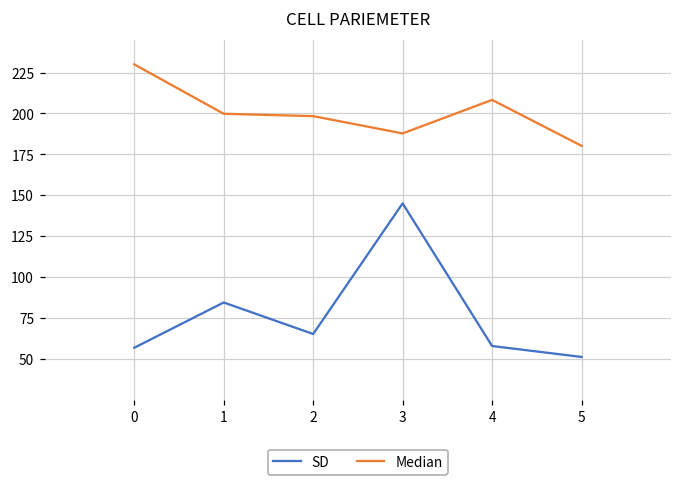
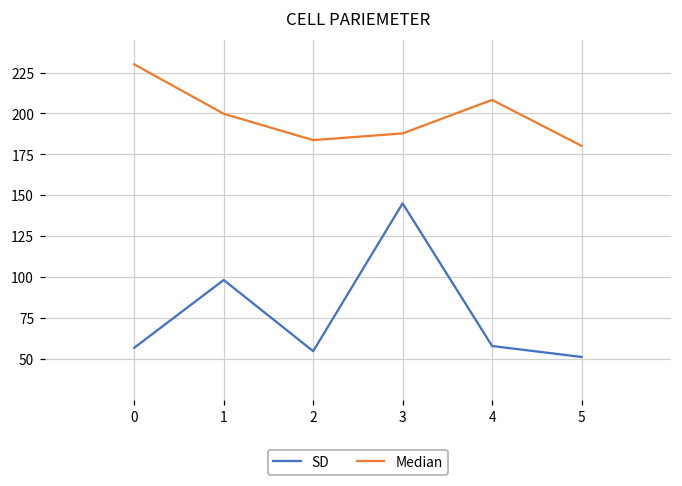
  {
    "SD": {
      "0": 57,
-     "1": 84,
-     "2": 65,
+     "1": 98,
+     "2": 55,
      "3": 145,
      "4": 58,
      "5": 51
    },
    "Median": {
      "0": 230,
      "1": 200,
-     "2": 198,
+     "2": 184,
      "3": 188,
      "4": 208,
      "5": 180
    }
  }
